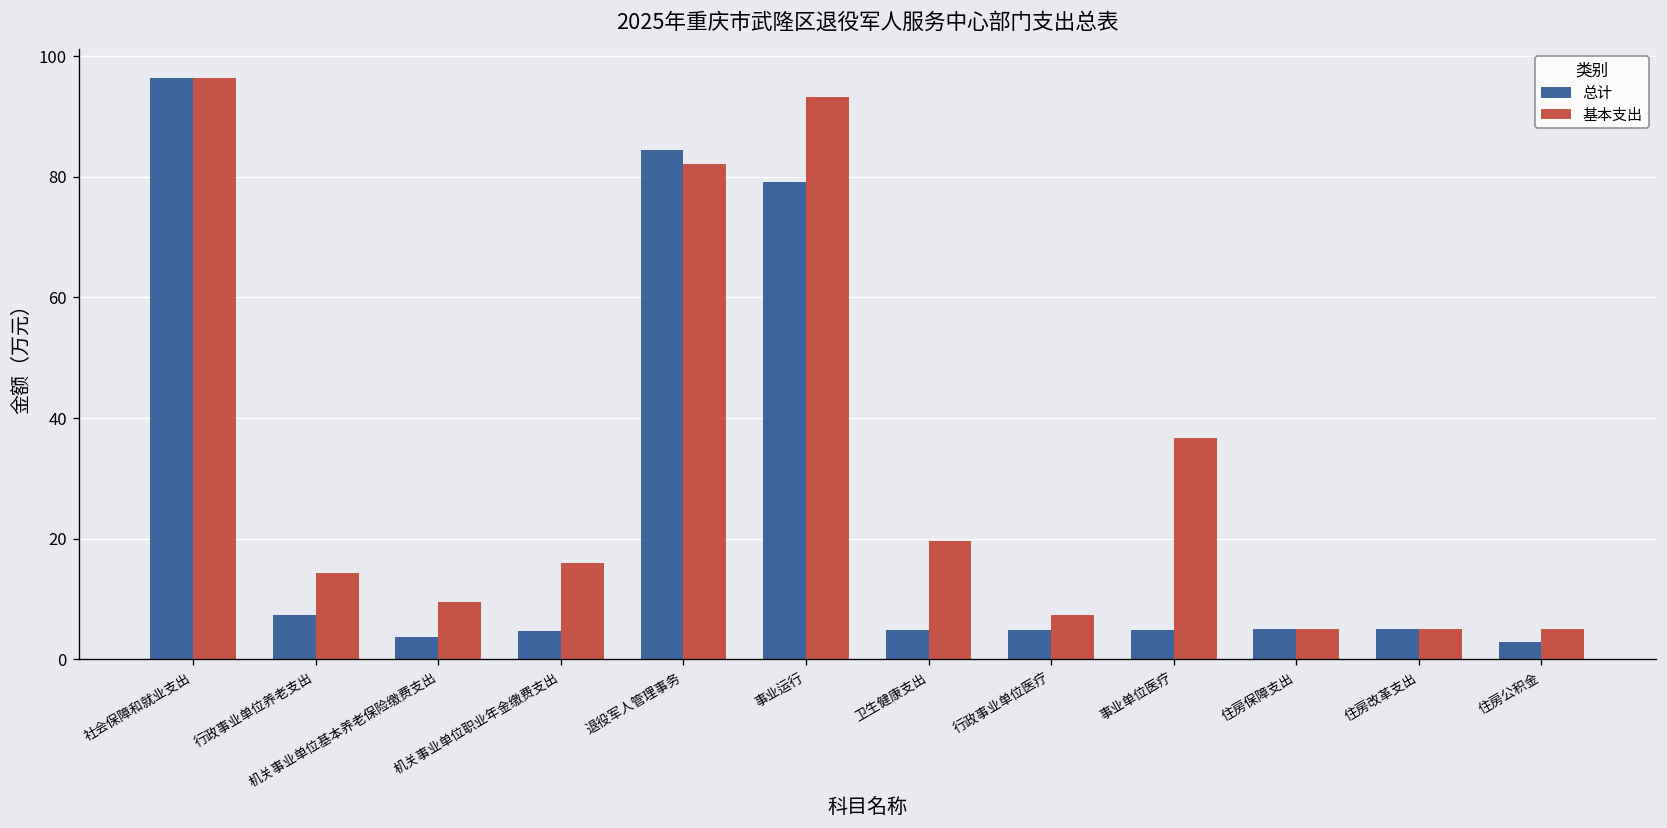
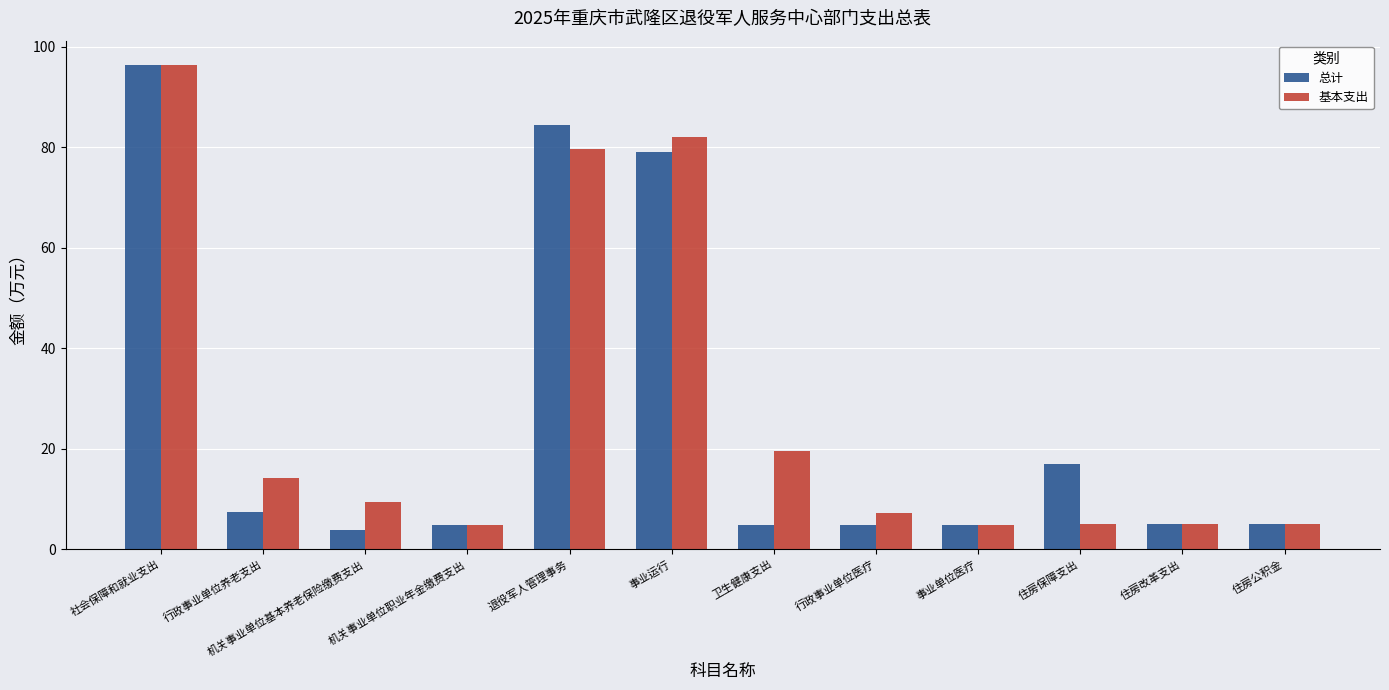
  {
    "总计": {
      "社会保障和就业支出": 96,
      "行政事业单位养老支出": 7,
      "机关事业单位基本养老保险缴费支出": 4,
      "机关事业单位职业年金缴费支出": 5,
      "退役军人管理事务": 85,
      "事业运行": 79,
      "卫生健康支出": 5,
      "行政事业单位医疗": 5,
      "事业单位医疗": 5,
-     "住房保障支出": 5,
+     "住房保障支出": 17,
      "住房改革支出": 5,
-     "住房公积金": 3
+     "住房公积金": 5
    },
    "基本支出": {
      "社会保障和就业支出": 96,
      "行政事业单位养老支出": 14,
      "机关事业单位基本养老保险缴费支出": 10,
-     "机关事业单位职业年金缴费支出": 16,
-     "退役军人管理事务": 82,
-     "事业运行": 93,
+     "机关事业单位职业年金缴费支出": 5,
+     "退役军人管理事务": 80,
+     "事业运行": 82,
      "卫生健康支出": 20,
      "行政事业单位医疗": 7,
-     "事业单位医疗": 37,
+     "事业单位医疗": 5,
      "住房保障支出": 5,
      "住房改革支出": 5,
      "住房公积金": 5
    }
  }
